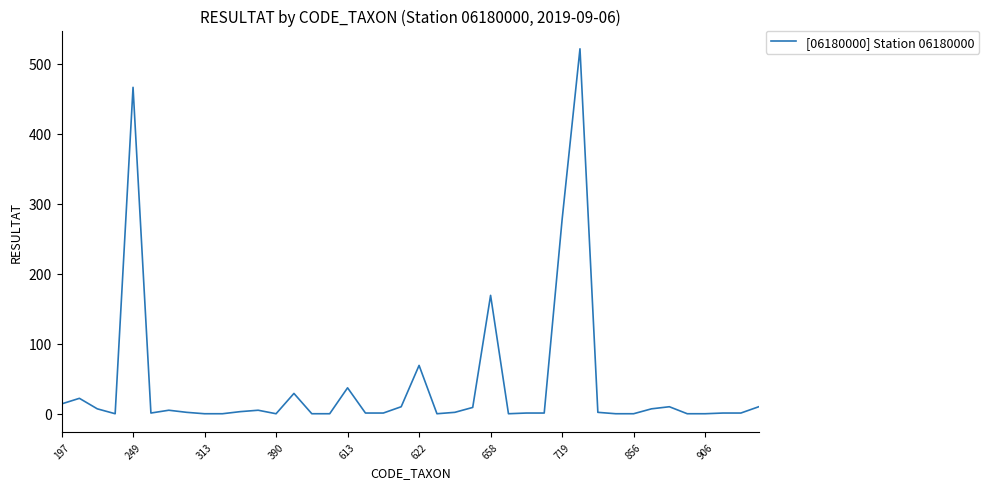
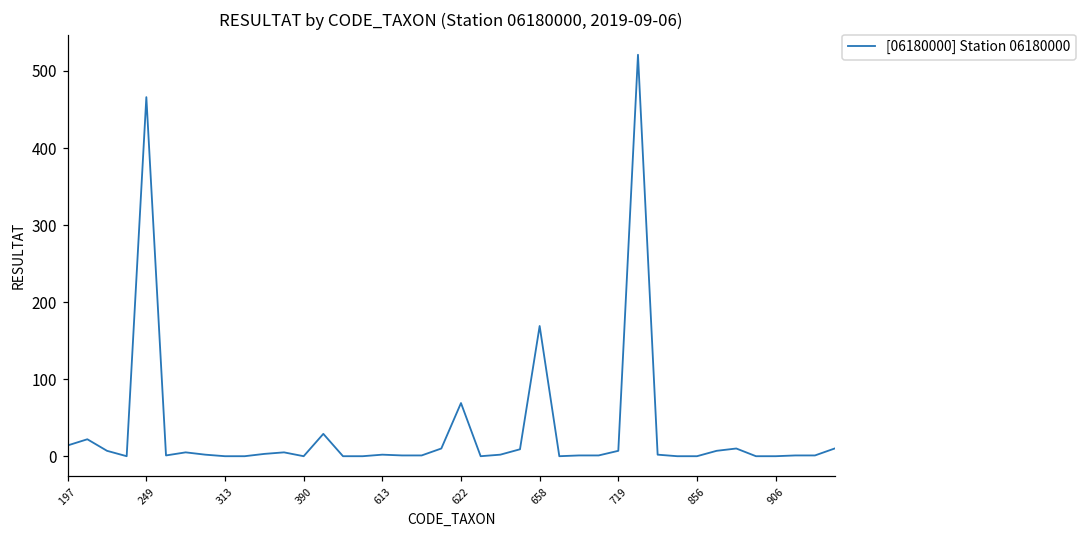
  {
    "197": 10,
    "249": 470,
    "313": 0,
    "390": 0,
-   "613": 40,
+   "613": 0,
    "622": 70,
    "658": 170,
-   "719": 280,
+   "719": 10,
    "856": 0,
    "906": 0
  }
